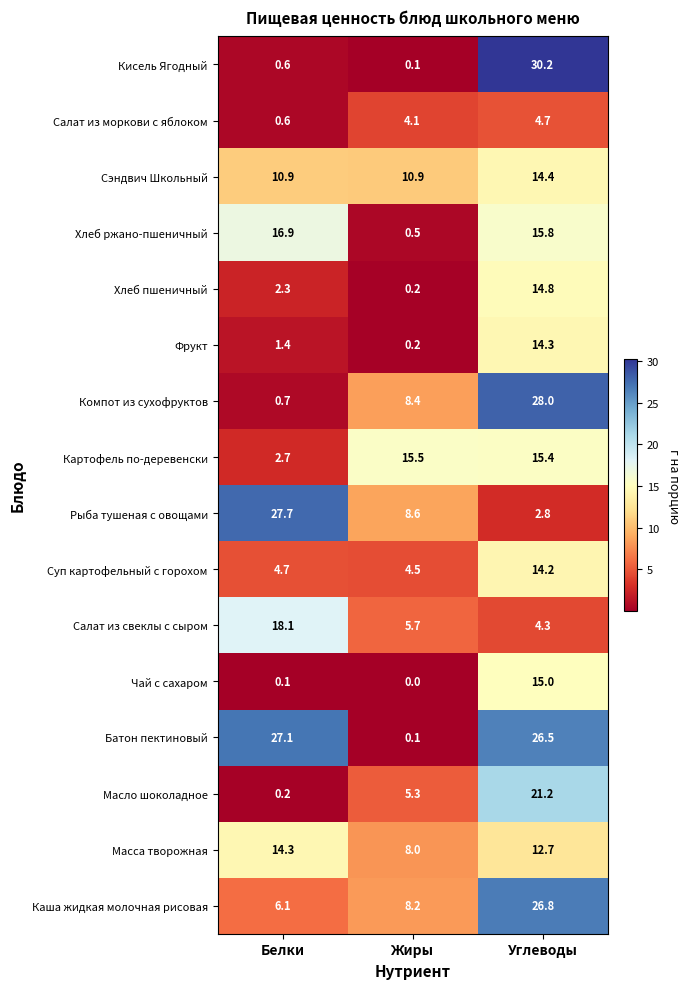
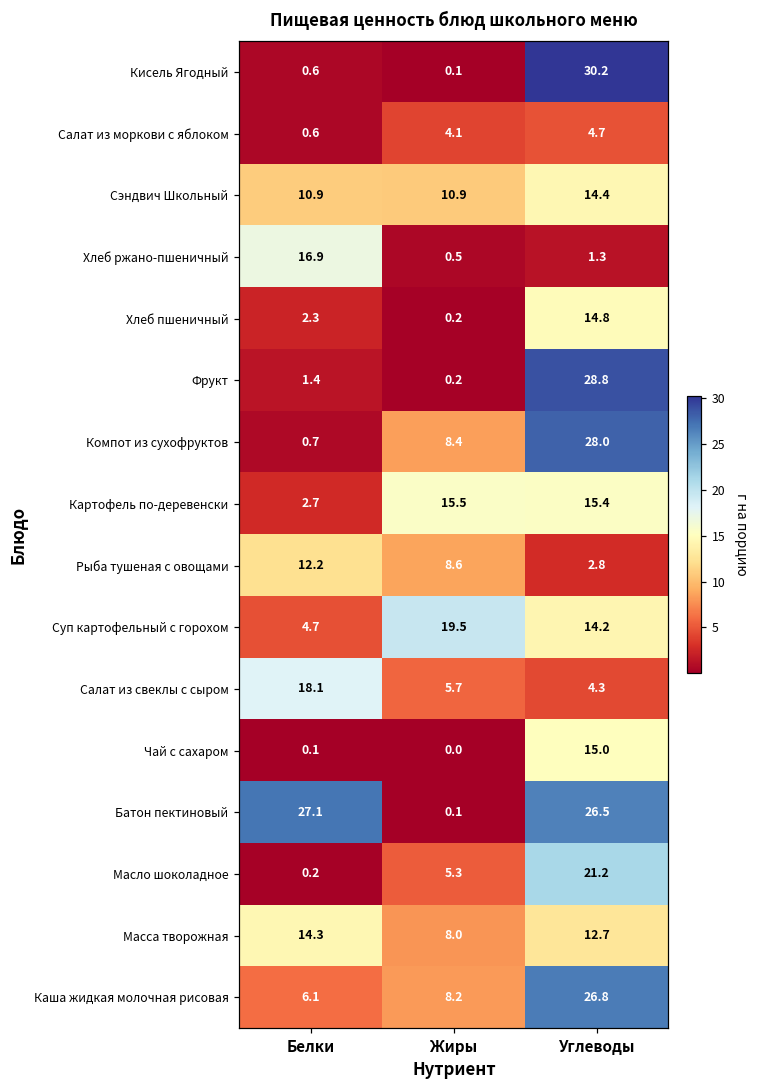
  {
    "Кисель Ягодный": {
      "Белки": 0.6,
      "Жиры": 0.1,
      "Углеводы": 30.2
    },
    "Салат из моркови с яблоком": {
      "Белки": 0.6,
      "Жиры": 4.1,
      "Углеводы": 4.7
    },
    "Сэндвич Школьный": {
      "Белки": 10.9,
      "Жиры": 10.9,
      "Углеводы": 14.4
    },
    "Хлеб ржано-пшеничный": {
      "Белки": 16.9,
      "Жиры": 0.5,
-     "Углеводы": 15.8
+     "Углеводы": 1.3
    },
    "Хлеб пшеничный": {
      "Белки": 2.3,
      "Жиры": 0.2,
      "Углеводы": 14.8
    },
    "Фрукт": {
      "Белки": 1.4,
      "Жиры": 0.2,
-     "Углеводы": 14.3
+     "Углеводы": 28.8
    },
    "Компот из сухофруктов": {
      "Белки": 0.7,
      "Жиры": 8.4,
      "Углеводы": 28.0
    },
    "Картофель по-деревенски": {
      "Белки": 2.7,
      "Жиры": 15.5,
      "Углеводы": 15.4
    },
    "Рыба тушеная с овощами": {
-     "Белки": 27.7,
+     "Белки": 12.2,
      "Жиры": 8.6,
      "Углеводы": 2.8
    },
    "Суп картофельный с горохом": {
      "Белки": 4.7,
-     "Жиры": 4.5,
+     "Жиры": 19.5,
      "Углеводы": 14.2
    },
    "Салат из свеклы с сыром": {
      "Белки": 18.1,
      "Жиры": 5.7,
      "Углеводы": 4.3
    },
    "Чай с сахаром": {
      "Белки": 0.1,
      "Жиры": 0.0,
      "Углеводы": 15.0
    },
    "Батон пектиновый": {
      "Белки": 27.1,
      "Жиры": 0.1,
      "Углеводы": 26.5
    },
    "Масло шоколадное": {
      "Белки": 0.2,
      "Жиры": 5.3,
      "Углеводы": 21.2
    },
    "Масса творожная": {
      "Белки": 14.3,
      "Жиры": 8.0,
      "Углеводы": 12.7
    },
    "Каша жидкая молочная рисовая": {
      "Белки": 6.1,
      "Жиры": 8.2,
      "Углеводы": 26.8
    }
  }
